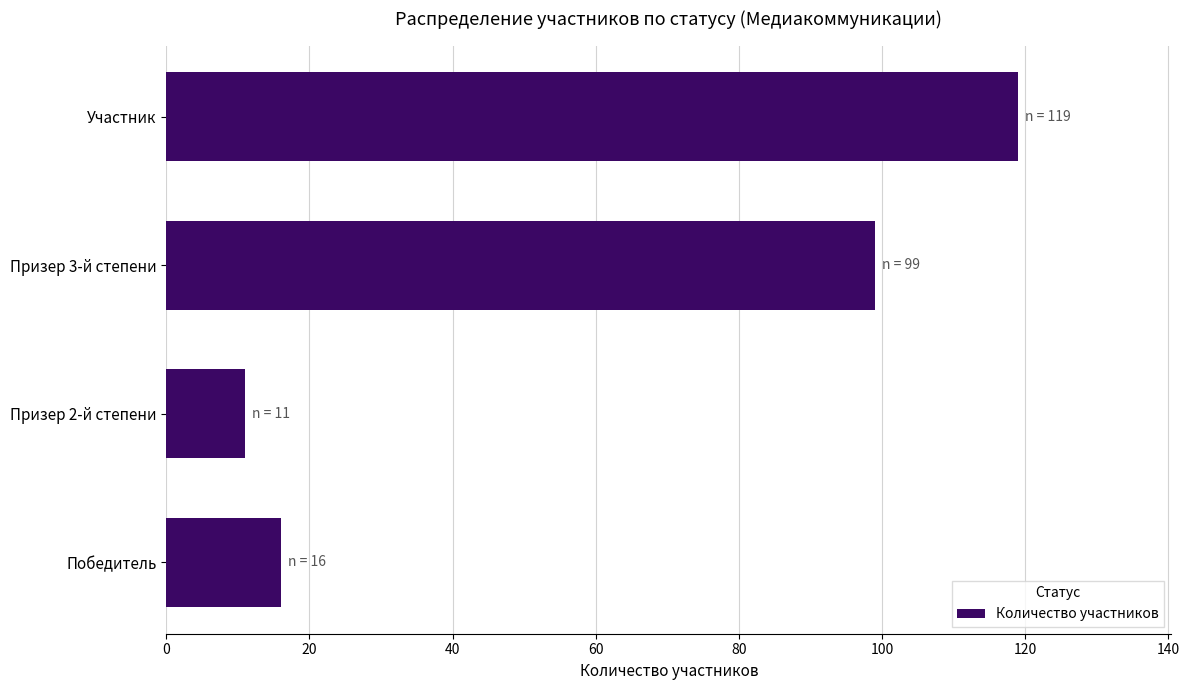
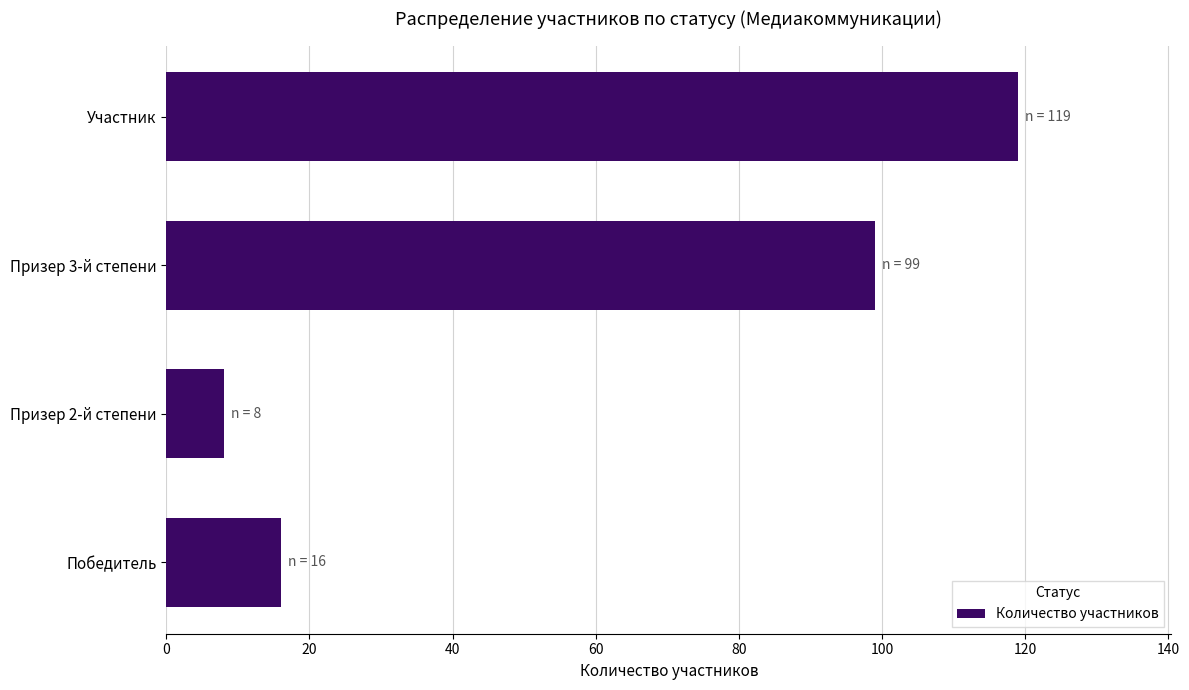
  {
    "Участник": 119,
    "Призер 3-й степени": 99,
-   "Призер 2-й степени": 11,
+   "Призер 2-й степени": 8,
    "Победитель": 16
  }
